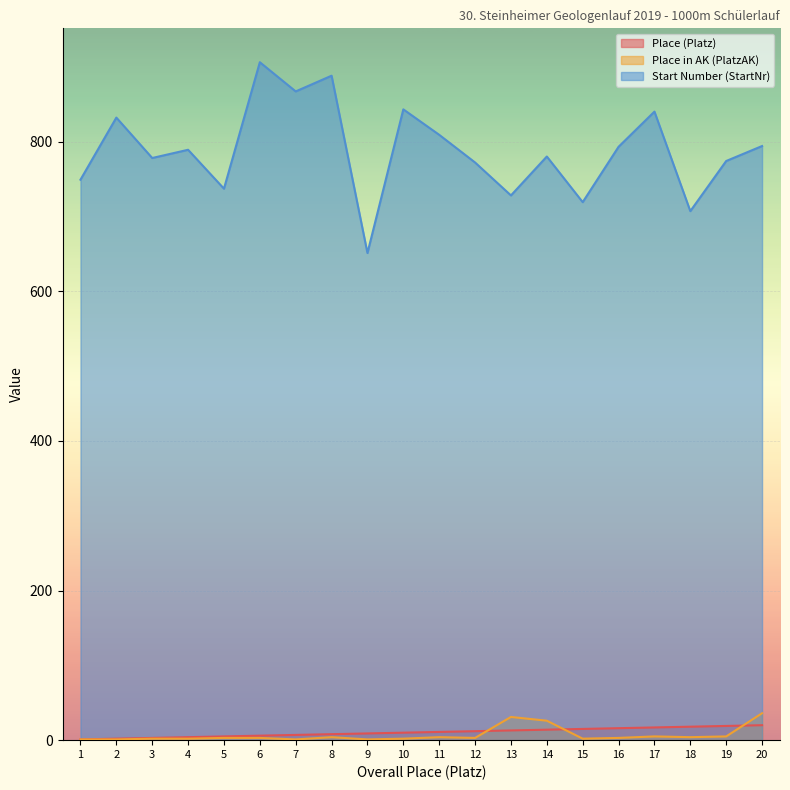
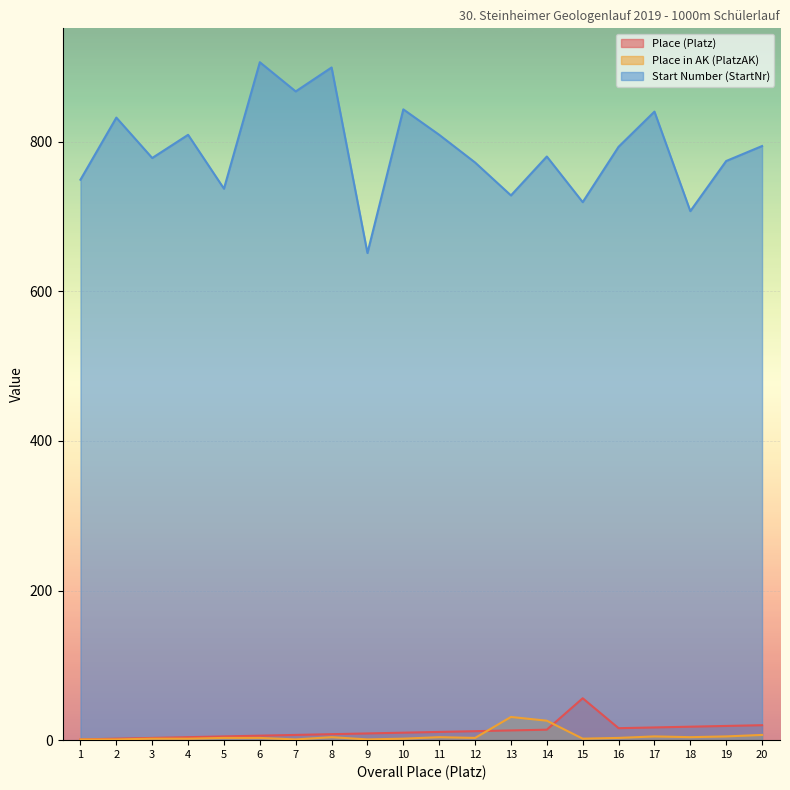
  {
    "Place (Platz)": {
      "7": 10,
      "8": 10,
      "9": 10,
      "10": 10,
      "11": 10,
      "12": 10,
      "13": 10,
      "14": 10,
-     "15": 20,
+     "15": 60,
      "16": 20,
      "17": 20,
      "18": 20,
      "19": 20,
      "20": 20
    },
    "Place in AK (PlatzAK)": {
      "7": 0,
      "8": 0,
      "9": 0,
      "10": 0,
      "11": 0,
      "12": 0,
      "13": 30,
      "14": 30,
      "15": 0,
      "16": 0,
      "17": 10,
      "18": 0,
      "19": 10,
-     "20": 40
+     "20": 10
    },
    "Start Number (StartNr)": {
      "1": 750,
      "2": 830,
      "3": 780,
-     "4": 790,
+     "4": 810,
      "5": 740,
      "6": 910,
      "7": 870,
-     "8": 890,
+     "8": 900,
      "9": 650,
      "10": 840,
      "11": 810,
      "12": 770,
      "13": 730,
      "14": 780,
      "15": 720,
      "16": 790,
      "17": 840,
      "18": 710,
      "19": 770,
      "20": 790
    }
  }
